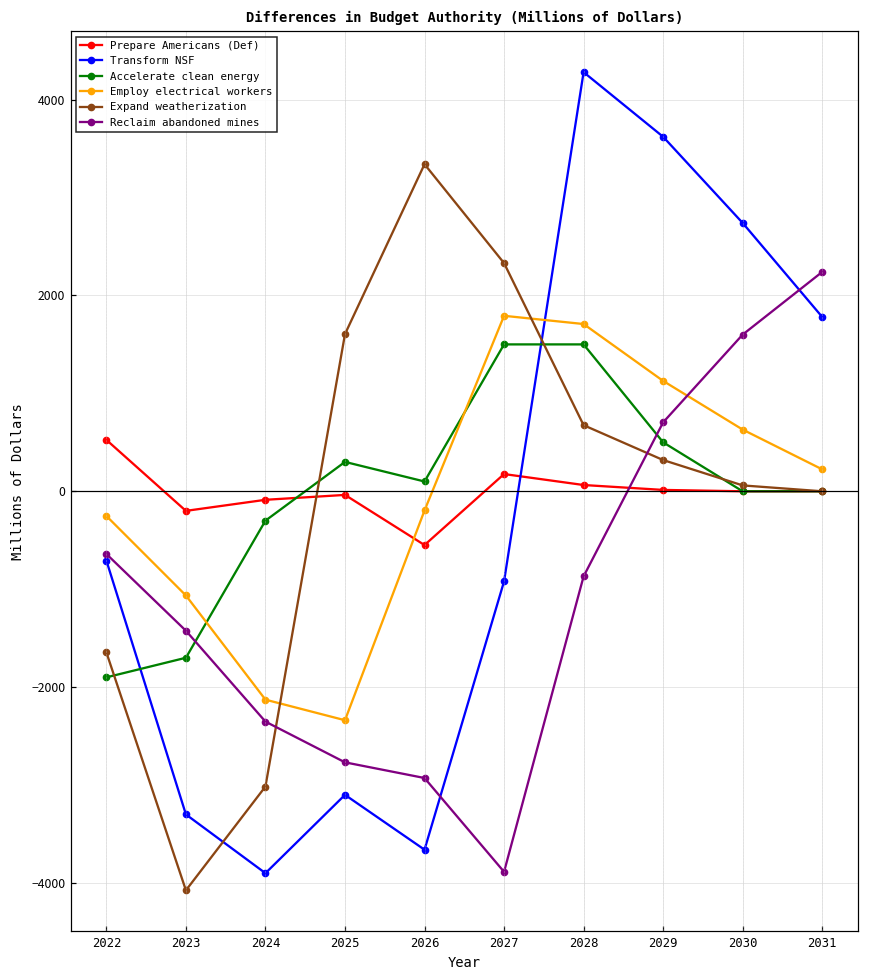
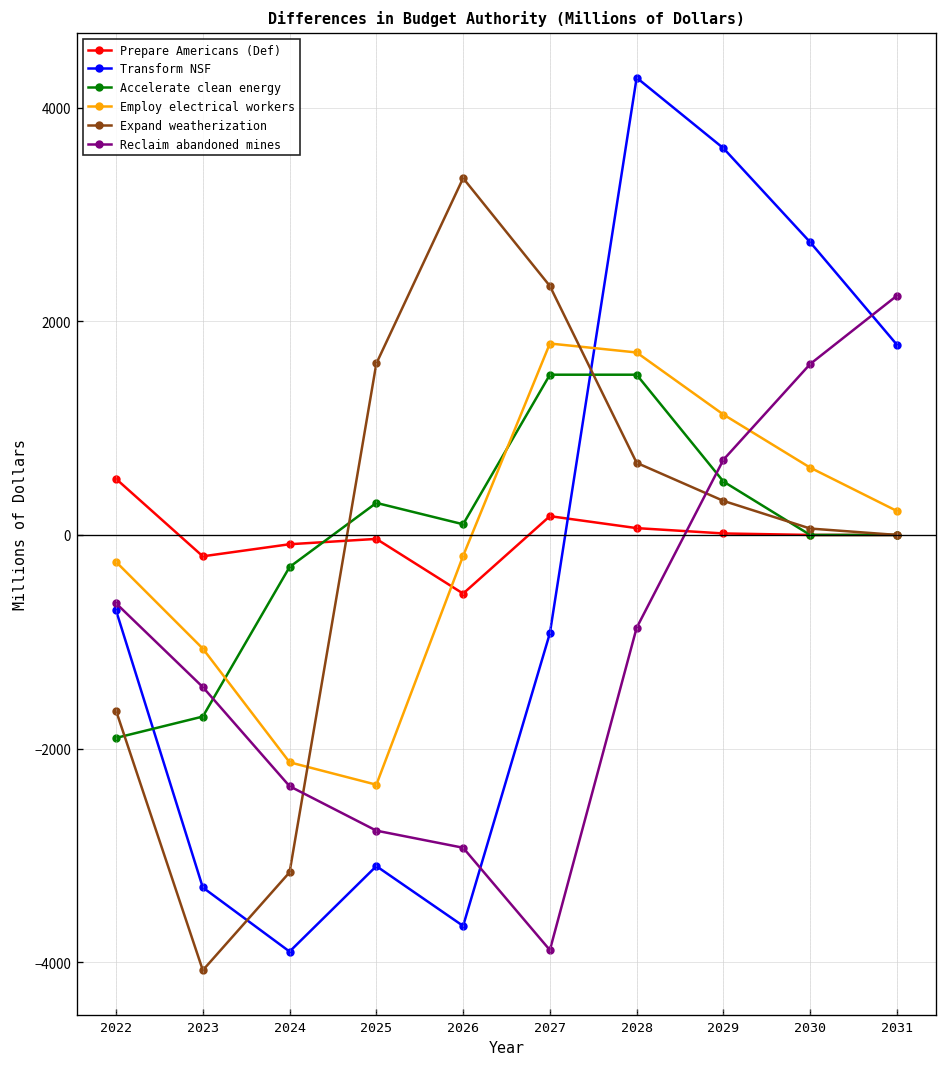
  {
    "Prepare Americans (Def)": {
      "2022": 500,
      "2023": -200,
      "2024": -100,
      "2025": 0,
      "2026": -500,
      "2027": 200,
      "2028": 100,
      "2029": 0
    },
    "Transform NSF": {
      "2022": -700,
      "2023": -3300,
      "2024": -3900,
      "2025": -3100,
      "2026": -3700,
      "2027": -900,
      "2028": 4300,
      "2029": 3600,
      "2030": 2700,
      "2031": 1800
    },
    "Accelerate clean energy": {
      "2022": -1900,
      "2023": -1700,
      "2024": -300,
      "2025": 300,
      "2026": 100,
      "2027": 1500,
      "2028": 1500,
      "2029": 500
    },
    "Employ electrical workers": {
      "2022": -300,
      "2023": -1100,
      "2024": -2100,
      "2025": -2300,
      "2026": -200,
      "2027": 1800,
      "2028": 1700,
      "2029": 1100,
      "2030": 600,
      "2031": 200
    },
    "Expand weatherization": {
      "2022": -1600,
      "2023": -4100,
-     "2024": -3000,
+     "2024": -3200,
      "2025": 1600,
      "2026": 3300,
      "2027": 2300,
      "2028": 700,
      "2029": 300,
      "2030": 100
    },
    "Reclaim abandoned mines": {
      "2022": -600,
      "2023": -1400,
      "2024": -2400,
      "2025": -2800,
      "2026": -2900,
      "2027": -3900,
      "2028": -900,
      "2029": 700,
      "2030": 1600,
      "2031": 2200
    }
  }
